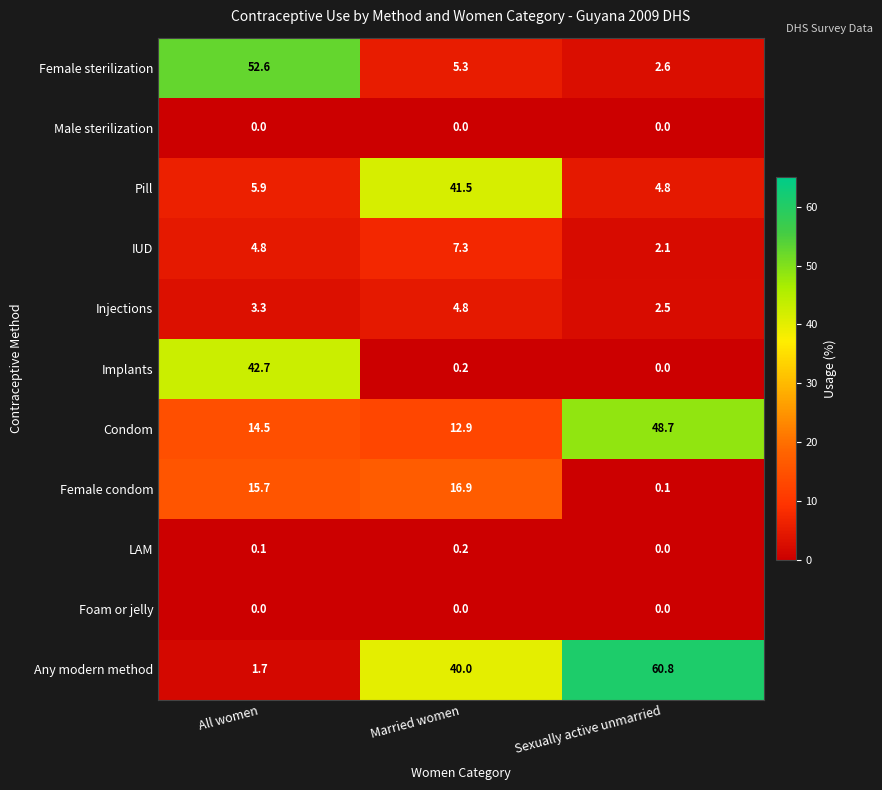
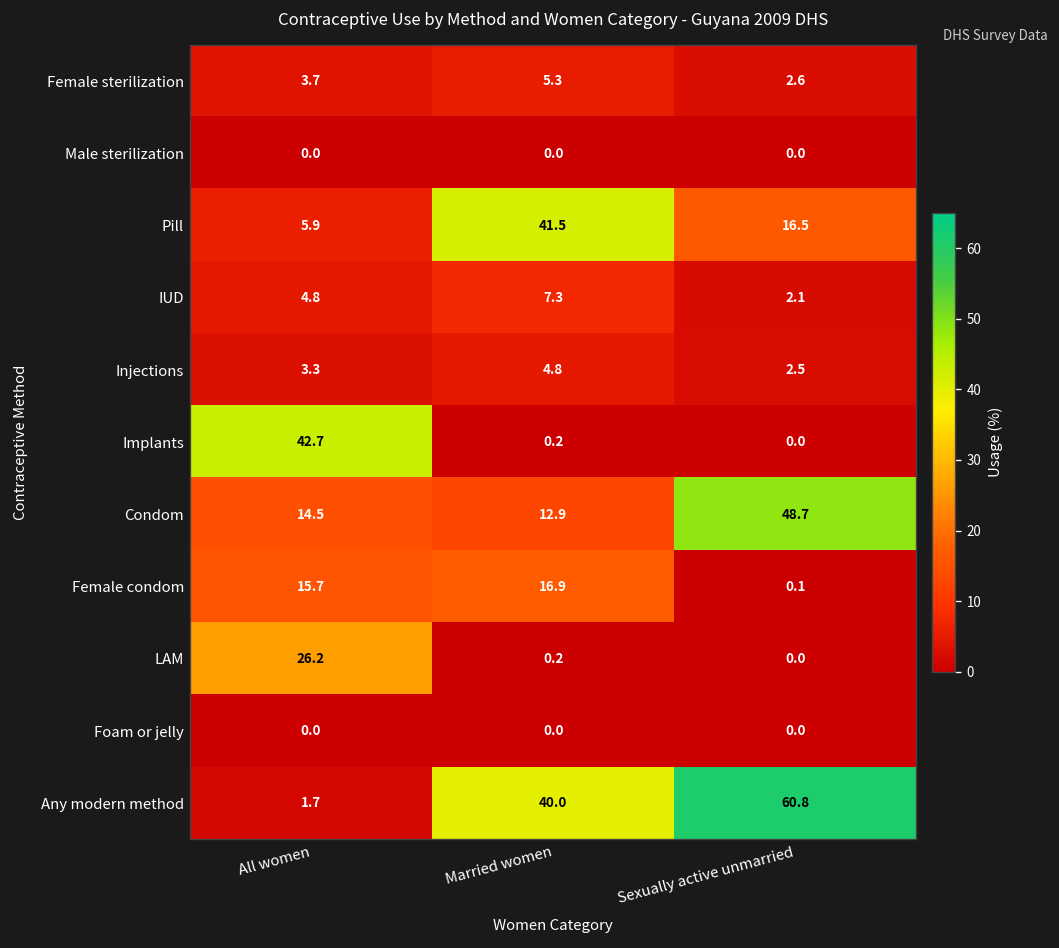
  {
    "Female sterilization": {
-     "All women": 52.6,
+     "All women": 3.7,
      "Married women": 5.3,
      "Sexually active unmarried": 2.6
    },
    "Male sterilization": {
      "All women": 0.0,
      "Married women": 0.0,
      "Sexually active unmarried": 0.0
    },
    "Pill": {
      "All women": 5.9,
      "Married women": 41.5,
-     "Sexually active unmarried": 4.8
+     "Sexually active unmarried": 16.5
    },
    "IUD": {
      "All women": 4.8,
      "Married women": 7.3,
      "Sexually active unmarried": 2.1
    },
    "Injections": {
      "All women": 3.3,
      "Married women": 4.8,
      "Sexually active unmarried": 2.5
    },
    "Implants": {
      "All women": 42.7,
      "Married women": 0.2,
      "Sexually active unmarried": 0.0
    },
    "Condom": {
      "All women": 14.5,
      "Married women": 12.9,
      "Sexually active unmarried": 48.7
    },
    "Female condom": {
      "All women": 15.7,
      "Married women": 16.9,
      "Sexually active unmarried": 0.1
    },
    "LAM": {
-     "All women": 0.1,
+     "All women": 26.2,
      "Married women": 0.2,
      "Sexually active unmarried": 0.0
    },
    "Foam or jelly": {
      "All women": 0.0,
      "Married women": 0.0,
      "Sexually active unmarried": 0.0
    },
    "Any modern method": {
      "All women": 1.7,
      "Married women": 40.0,
      "Sexually active unmarried": 60.8
    }
  }
